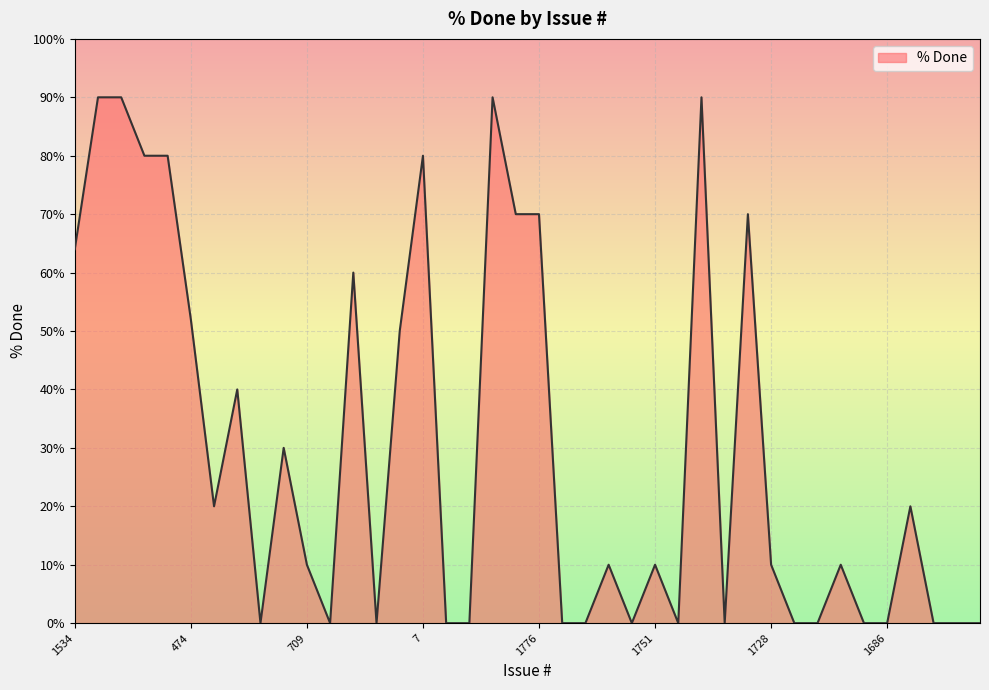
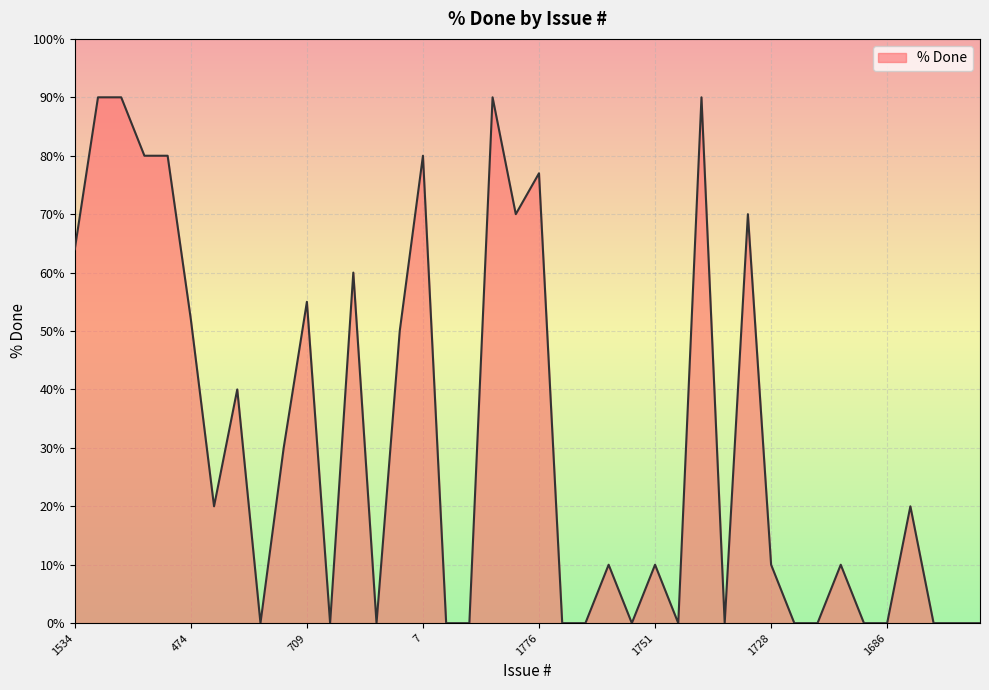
  {
    "1534": "64%",
    "474": "52%",
-   "709": "10%",
-   "1776": "70%",
+   "709": "55%",
+   "1776": "77%",
    "1751": "10%",
    "1728": "10%",
    "1686": "0%"
  }
